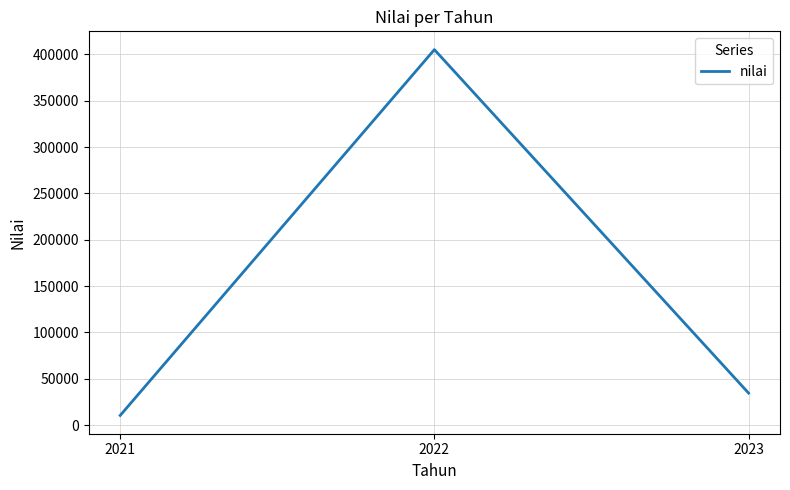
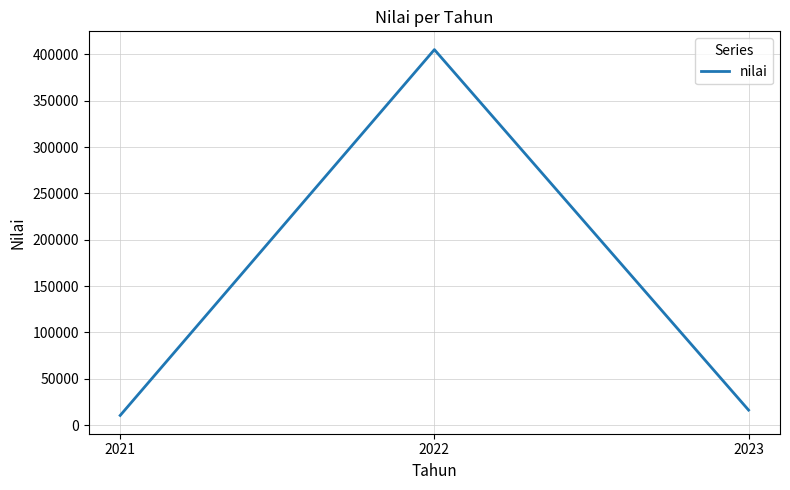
  {
    "2021": 10000,
    "2022": 410000,
-   "2023": 30000
+   "2023": 20000
  }
